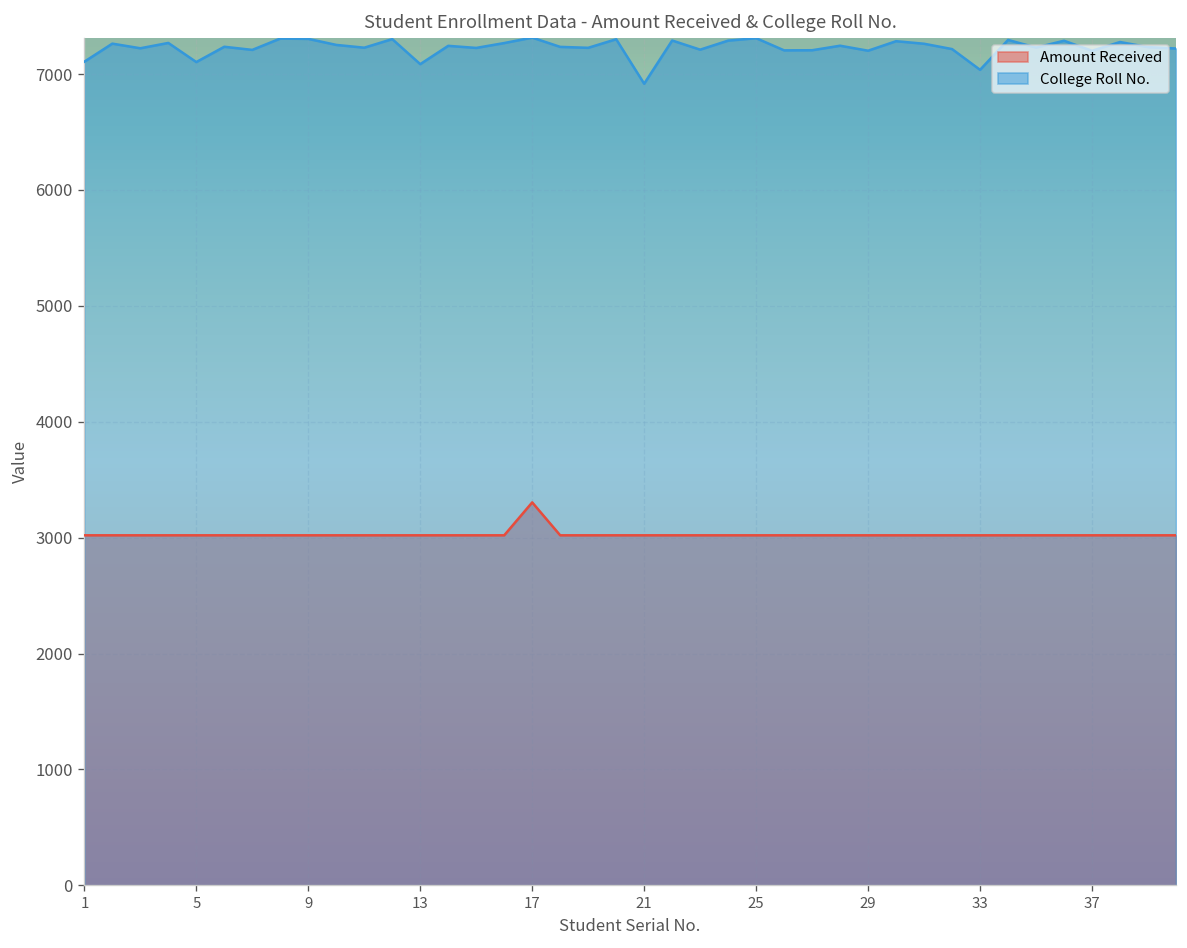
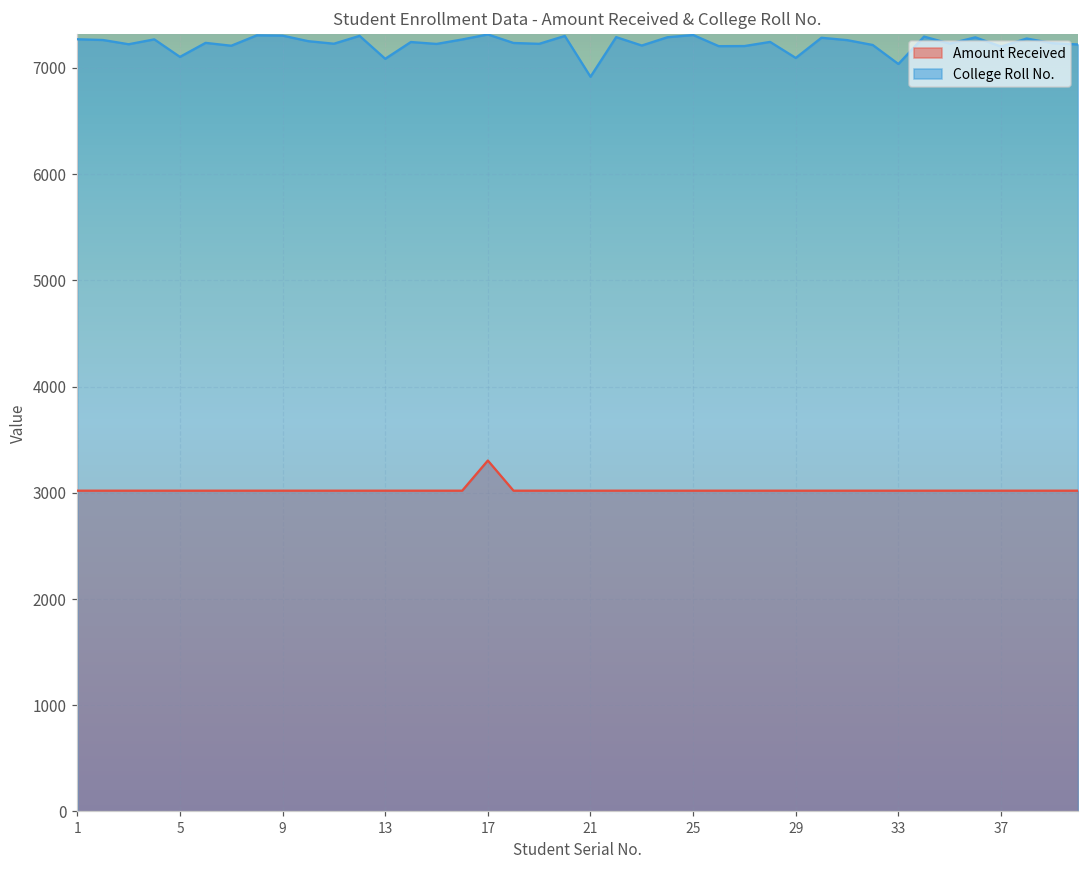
  {
    "Amount Received": {
      "1": 3000,
      "5": 3000,
      "9": 3000,
      "13": 3000,
      "17": 3300,
      "21": 3000,
      "25": 3000,
      "29": 3000,
      "33": 3000,
      "37": 3000
    },
    "College Roll No.": {
-     "1": 7100,
+     "1": 7300,
      "5": 7100,
      "9": 7300,
      "13": 7100,
      "17": 7300,
      "21": 6900,
      "25": 7300,
-     "29": 7200,
+     "29": 7100,
      "33": 7000
    }
  }
